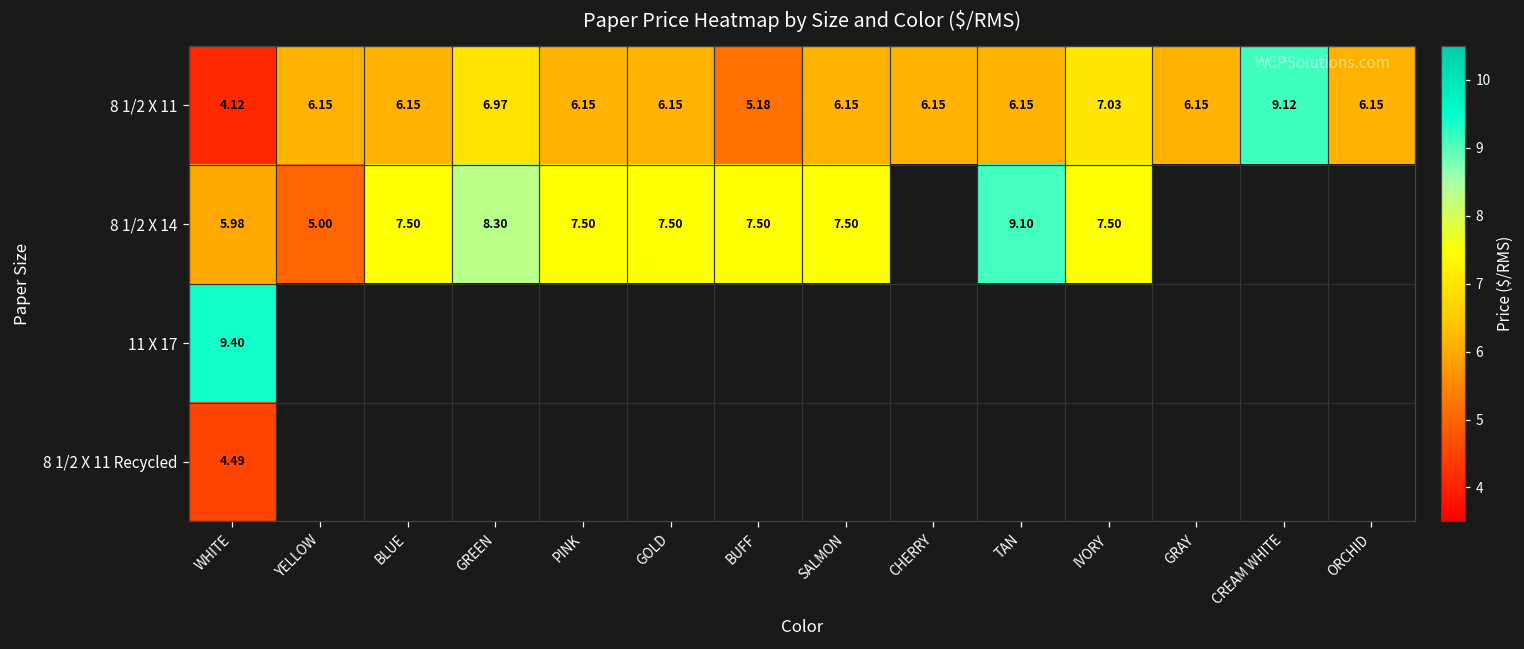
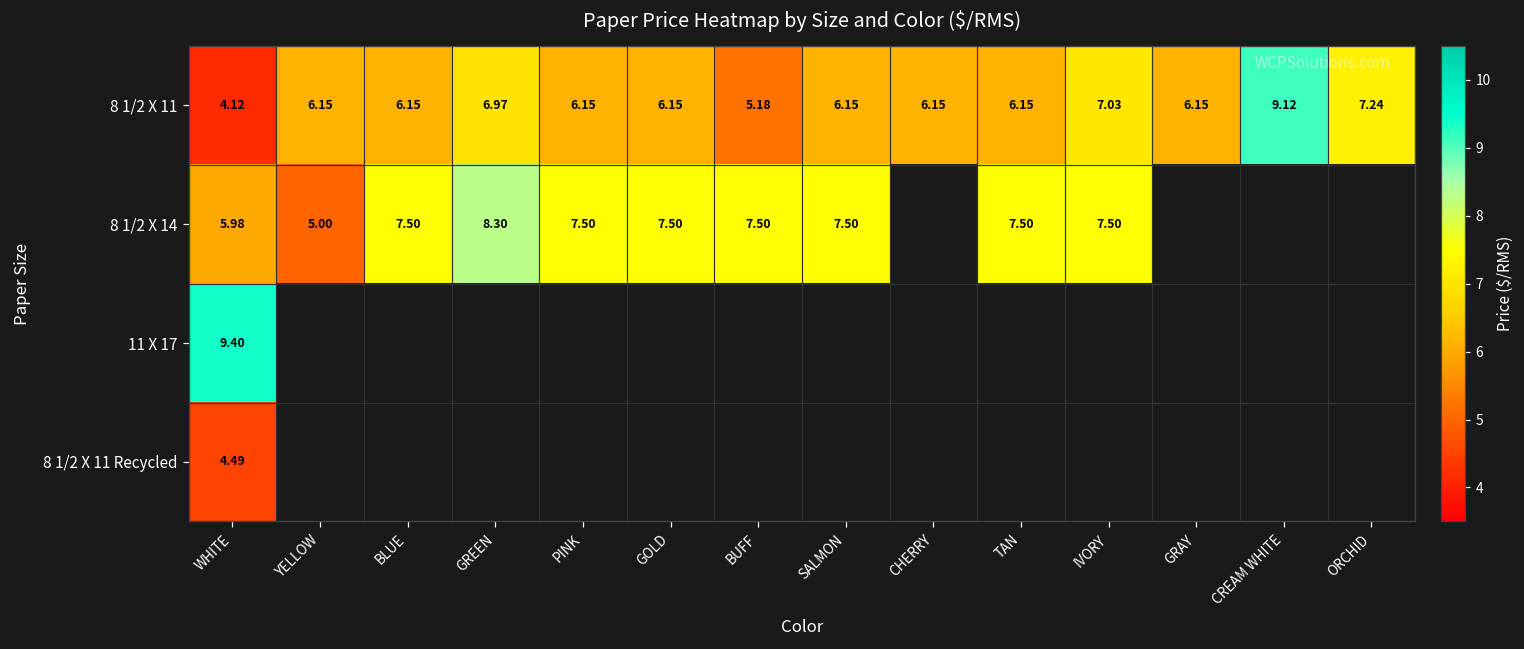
  {
    "8 1/2 X 11": {
      "WHITE": 4.12,
      "YELLOW": 6.15,
      "BLUE": 6.15,
      "GREEN": 6.97,
      "PINK": 6.15,
      "GOLD": 6.15,
      "BUFF": 5.18,
      "SALMON": 6.15,
      "CHERRY": 6.15,
      "TAN": 6.15,
      "IVORY": 7.03,
      "GRAY": 6.15,
-     "ORCHID": 6.15
+     "ORCHID": 7.24
    },
    "8 1/2 X 14": {
      "WHITE": 5.98,
      "YELLOW": 5.00,
      "BLUE": 7.50,
      "GREEN": 8.30,
      "PINK": 7.50,
      "GOLD": 7.50,
      "BUFF": 7.50,
      "SALMON": 7.50,
-     "TAN": 9.10,
+     "TAN": 7.50,
      "IVORY": 7.50
    },
    "11 X 17": {
      "WHITE": 9.40
    },
    "8 1/2 X 11 Recycled": {
      "WHITE": 4.49
    }
  }
